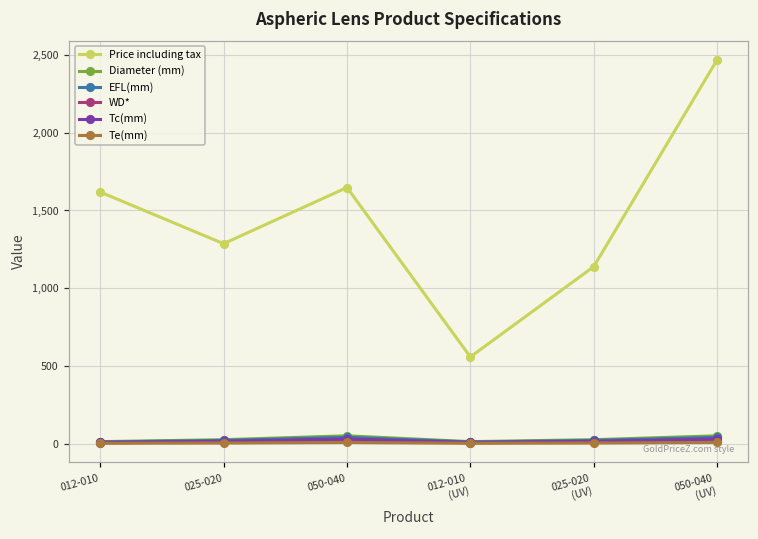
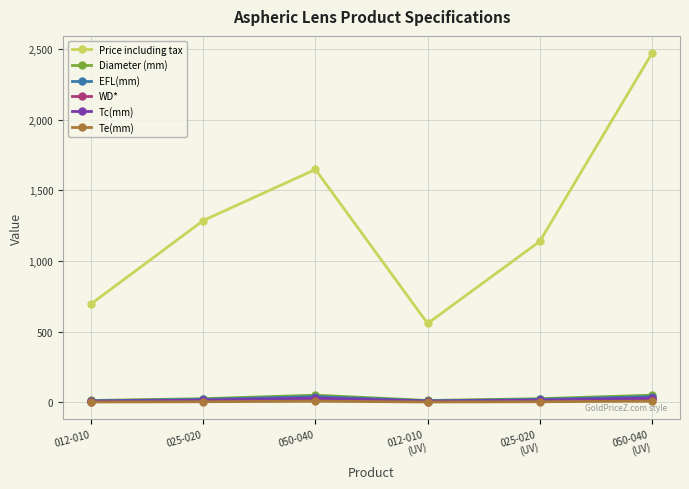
  {
    "Price including tax": {
-     "012-010": "1,620",
+     "012-010": "700",
      "025-020": "1,290",
      "050-040": "1,650",
      "012-010 (UV)": "560",
      "025-020 (UV)": "1,140",
      "050-040 (UV)": "2,470"
    }
  }
